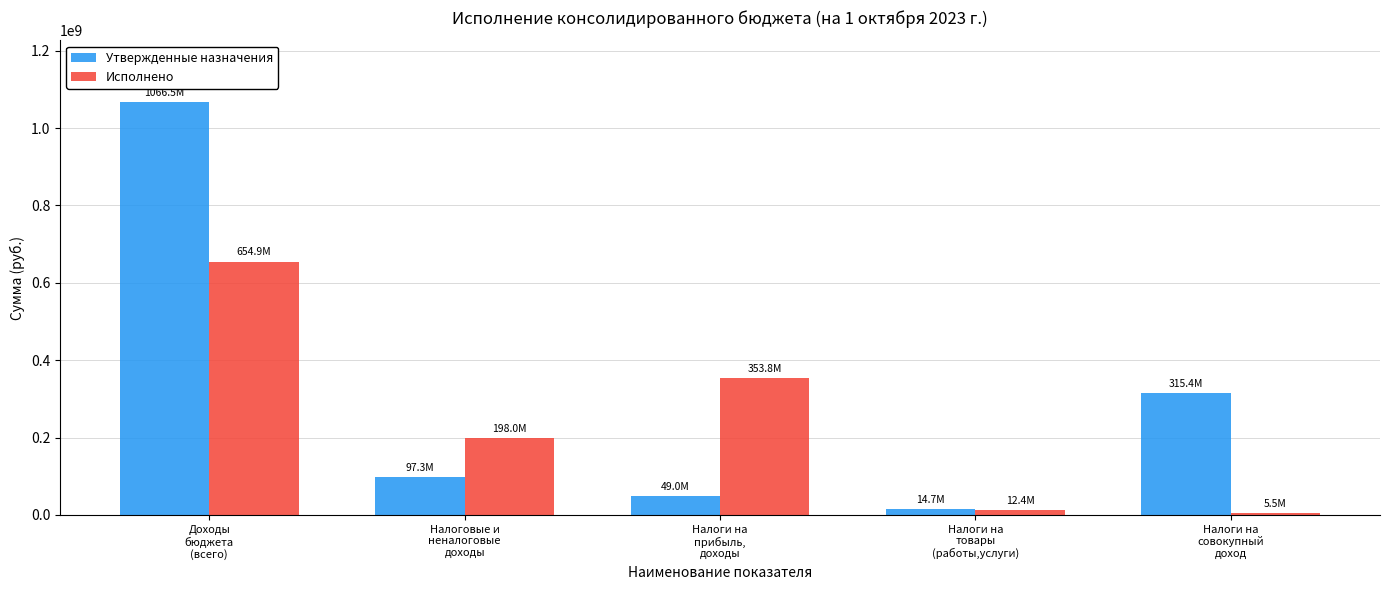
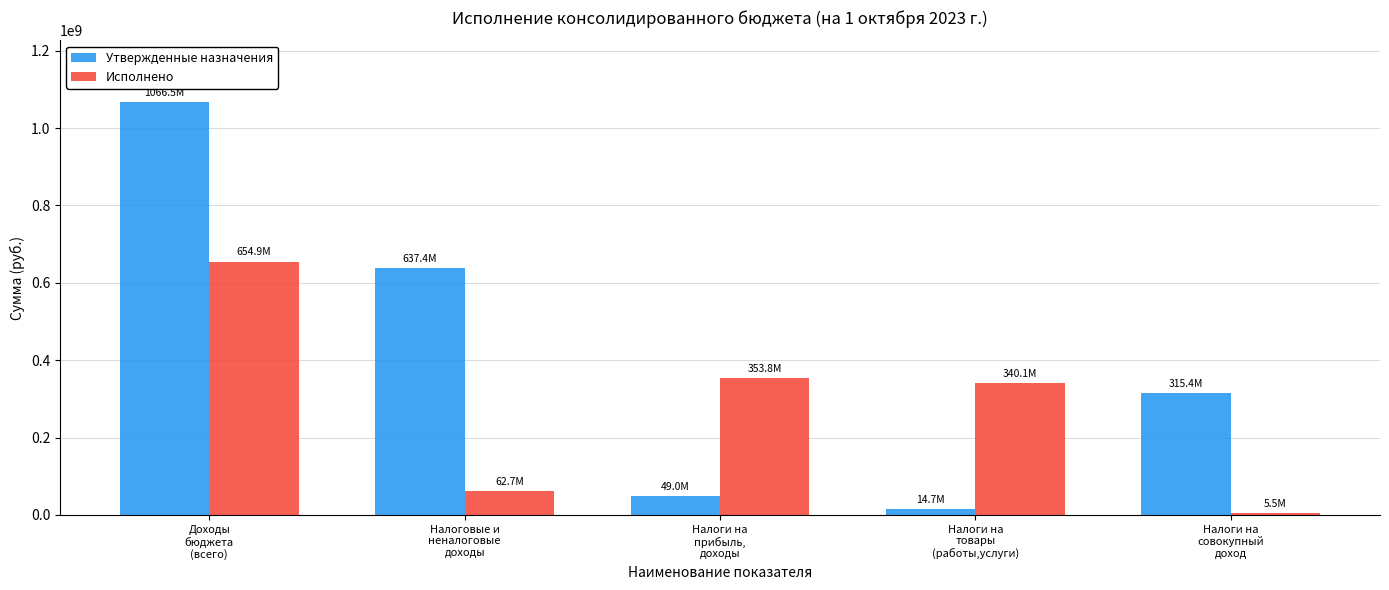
  {
    "Утвержденные назначения": {
-     "Налоговые и неналоговые доходы": "97.3M",
+     "Налоговые и неналоговые доходы": "637.4M",
      "Налоги на прибыль, доходы": "49.0M",
      "Налоги на товары (работы,услуги)": "14.7M",
      "Налоги на совокупный доход": "315.4M"
    },
    "Исполнено": {
      "Доходы бюджета (всего)": "654.9M",
-     "Налоговые и неналоговые доходы": "198.0M",
+     "Налоговые и неналоговые доходы": "62.7M",
      "Налоги на прибыль, доходы": "353.8M",
-     "Налоги на товары (работы,услуги)": "12.4M",
+     "Налоги на товары (работы,услуги)": "340.1M",
      "Налоги на совокупный доход": "5.5M"
    }
  }
